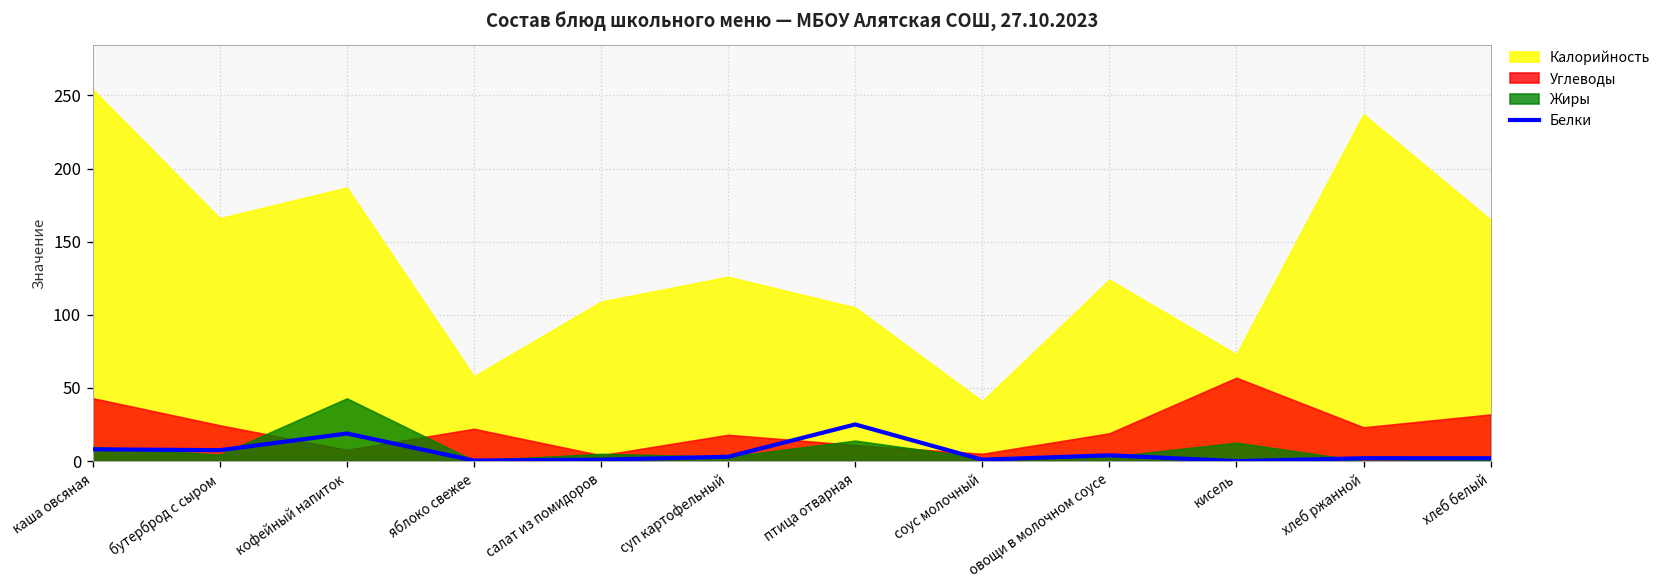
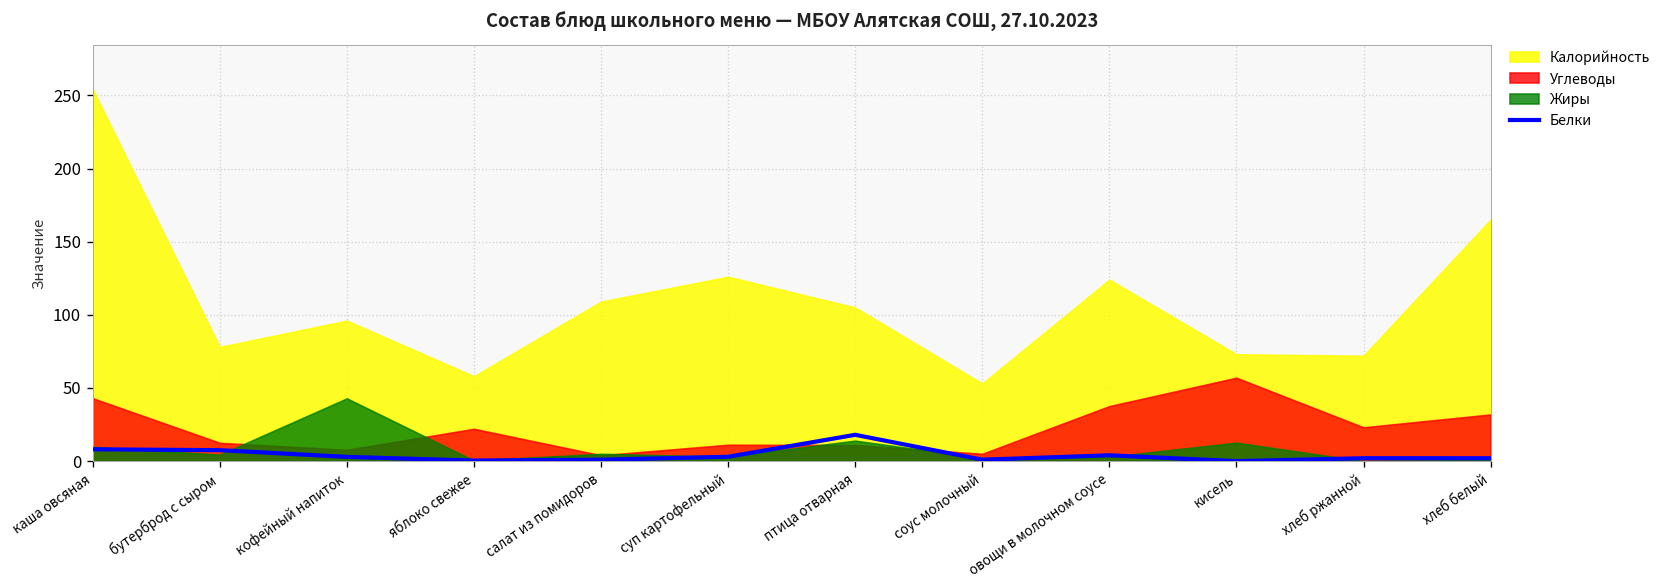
  {
    "Калорийность": {
      "каша овсяная": 254,
-     "бутерброд с сыром": 166,
-     "кофейный напиток": 187,
+     "бутерброд с сыром": 78,
+     "кофейный напиток": 96,
      "яблоко свежее": 58,
      "салат из помидоров": 109,
      "суп картофельный": 126,
      "птица отварная": 105,
-     "соус молочный": 41,
+     "соус молочный": 53,
      "овощи в молочном соусе": 124,
      "кисель": 73,
-     "хлеб ржанной": 237,
+     "хлеб ржанной": 72,
      "хлеб белый": 165
    },
    "Белки": {
      "бутерброд с сыром": 8,
-     "кофейный напиток": 19,
+     "кофейный напиток": 3,
      "салат из помидоров": 1,
-     "птица отварная": 25,
+     "птица отварная": 18,
      "кисель": 0
    },
    "Углеводы": {
      "каша овсяная": 43,
-     "бутерброд с сыром": 25,
+     "бутерброд с сыром": 13,
      "кофейный напиток": 8,
      "яблоко свежее": 22,
-     "суп картофельный": 18,
+     "суп картофельный": 11,
      "птица отварная": 11,
      "соус молочный": 5,
-     "овощи в молочном соусе": 19,
+     "овощи в молочном соусе": 38,
      "кисель": 57,
      "хлеб ржанной": 23,
      "хлеб белый": 32
    },
    "Жиры": {
      "бутерброд с сыром": 4,
      "кофейный напиток": 43,
      "птица отварная": 14,
      "кисель": 13
    }
  }
